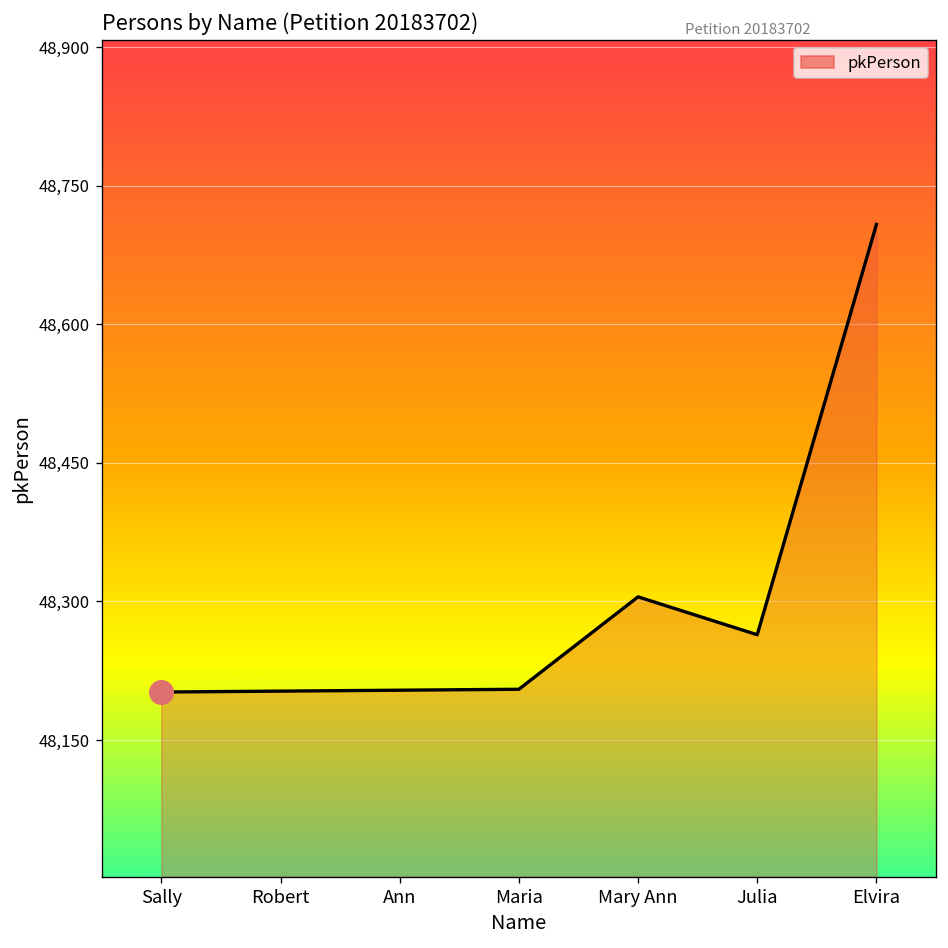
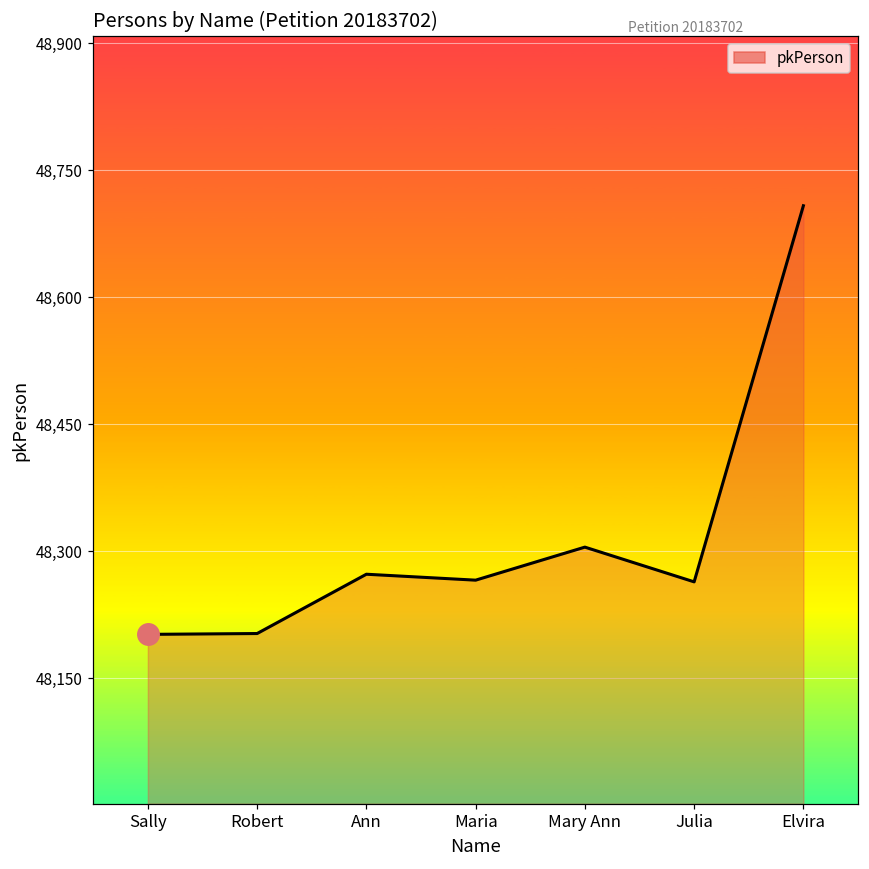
  {
    "pkPerson": {
      "Robert": "48,200",
-     "Ann": "48,200",
-     "Maria": "48,210",
+     "Ann": "48,270",
+     "Maria": "48,270",
      "Mary Ann": "48,310",
      "Julia": "48,260",
      "Elvira": "48,710"
    }
  }
